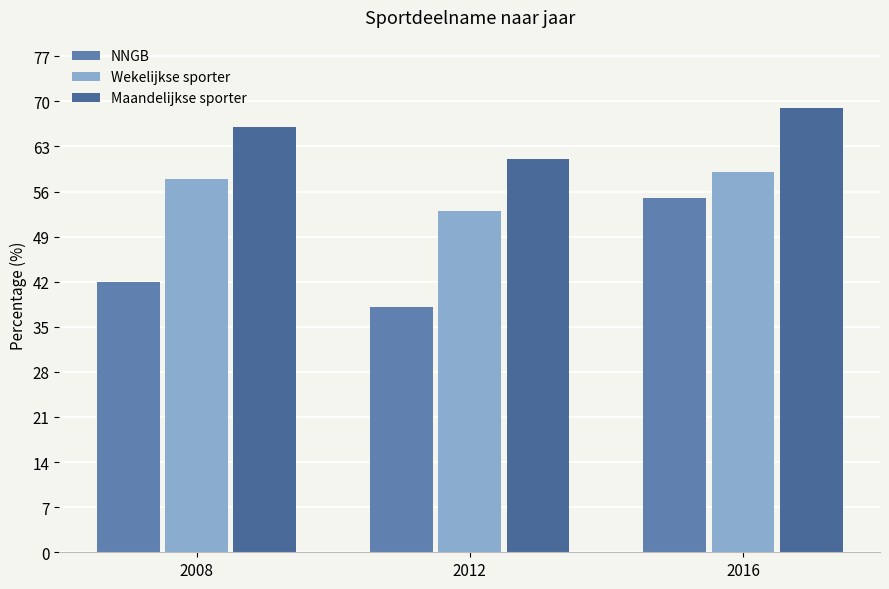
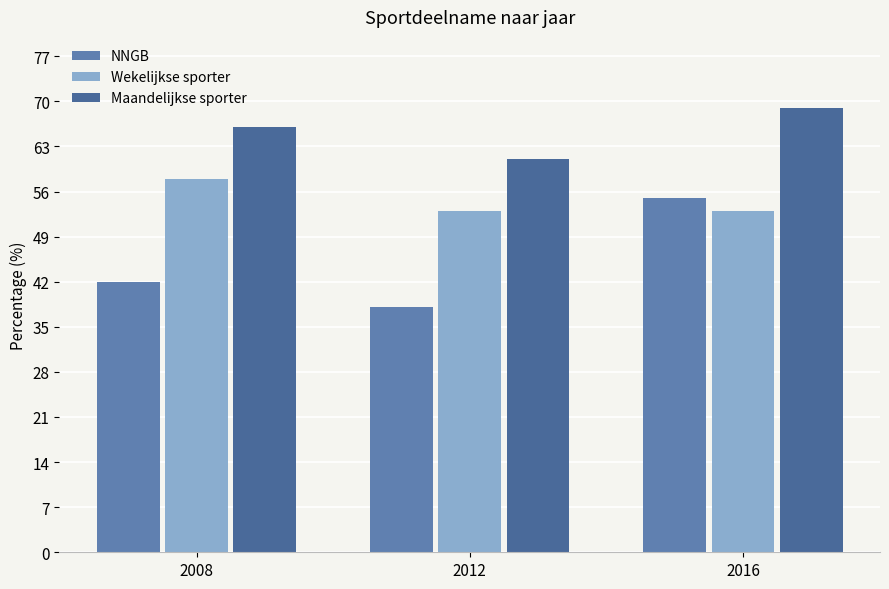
  {
    "Wekelijkse sporter": {
      "2008": 58,
      "2012": 53,
-     "2016": 59
+     "2016": 53
    }
  }
